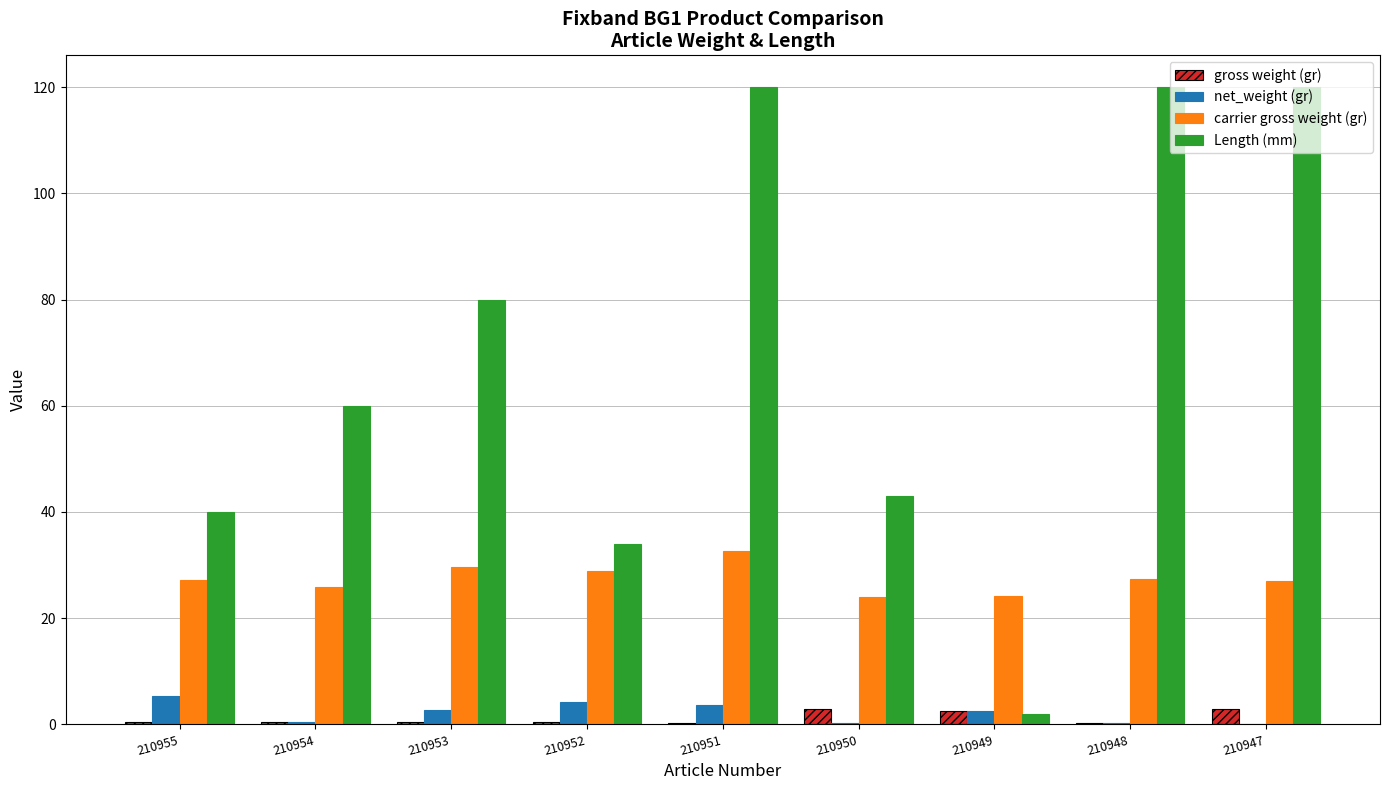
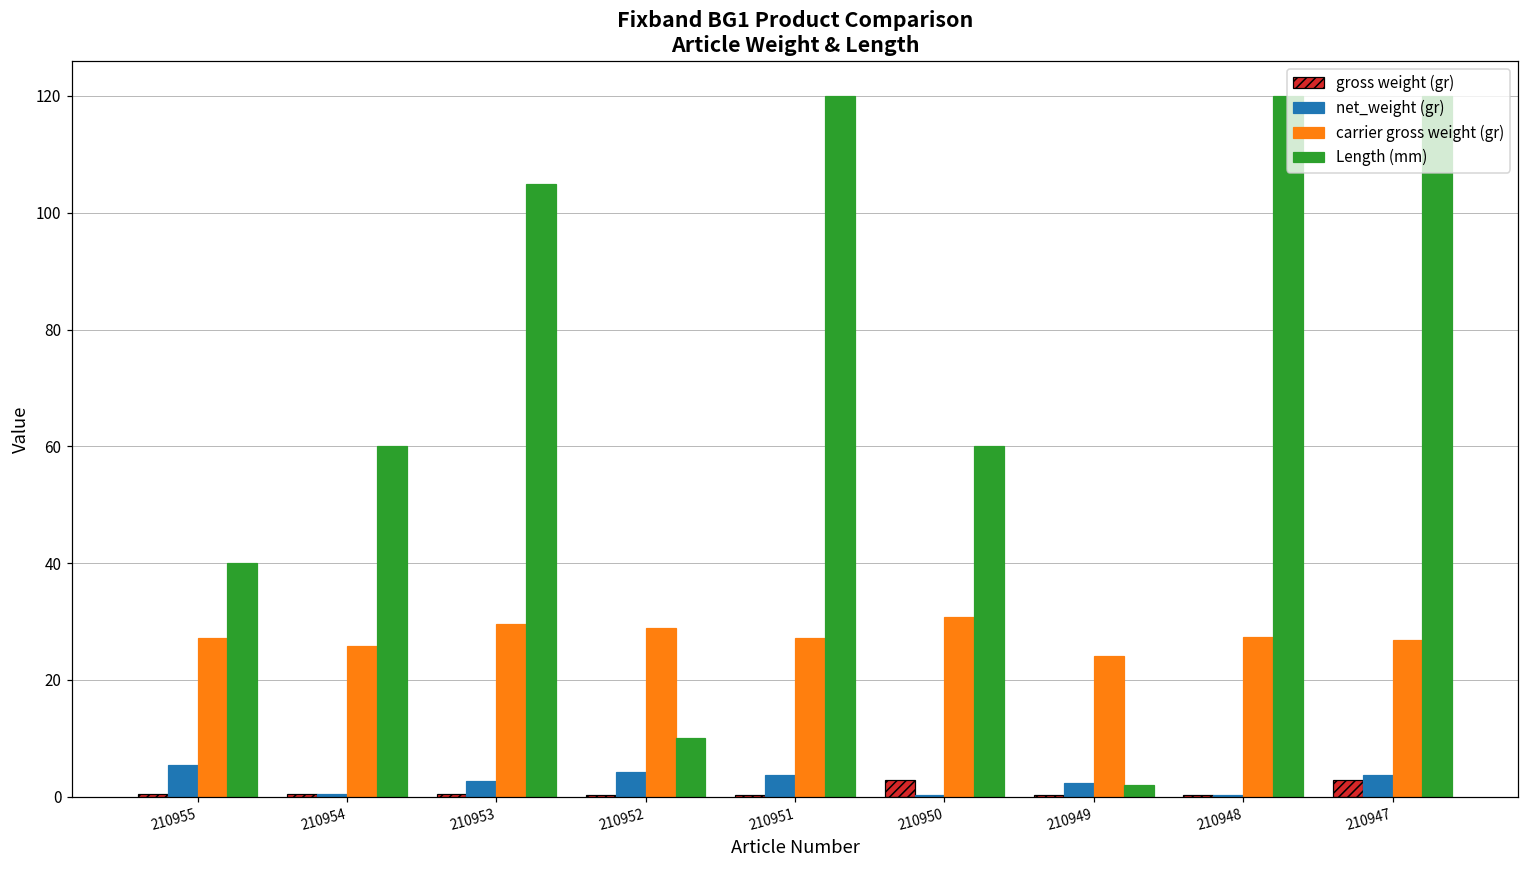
  {
    "gross weight (gr)": {
      "210950": 3,
-     "210949": 2,
+     "210949": 0,
      "210947": 3
    },
    "net_weight (gr)": {
      "210955": 5,
      "210953": 3,
      "210952": 4,
      "210951": 4,
      "210949": 2,
-     "210947": 0
+     "210947": 4
    },
    "carrier gross weight (gr)": {
      "210955": 27,
      "210954": 26,
      "210953": 30,
      "210952": 29,
-     "210951": 33,
-     "210950": 24,
+     "210951": 27,
+     "210950": 31,
      "210949": 24,
      "210948": 27,
      "210947": 27
    },
    "Length (mm)": {
      "210955": 40,
      "210954": 60,
-     "210953": 80,
-     "210952": 34,
+     "210953": 105,
+     "210952": 10,
      "210951": 120,
-     "210950": 43,
+     "210950": 60,
      "210949": 2
    }
  }
